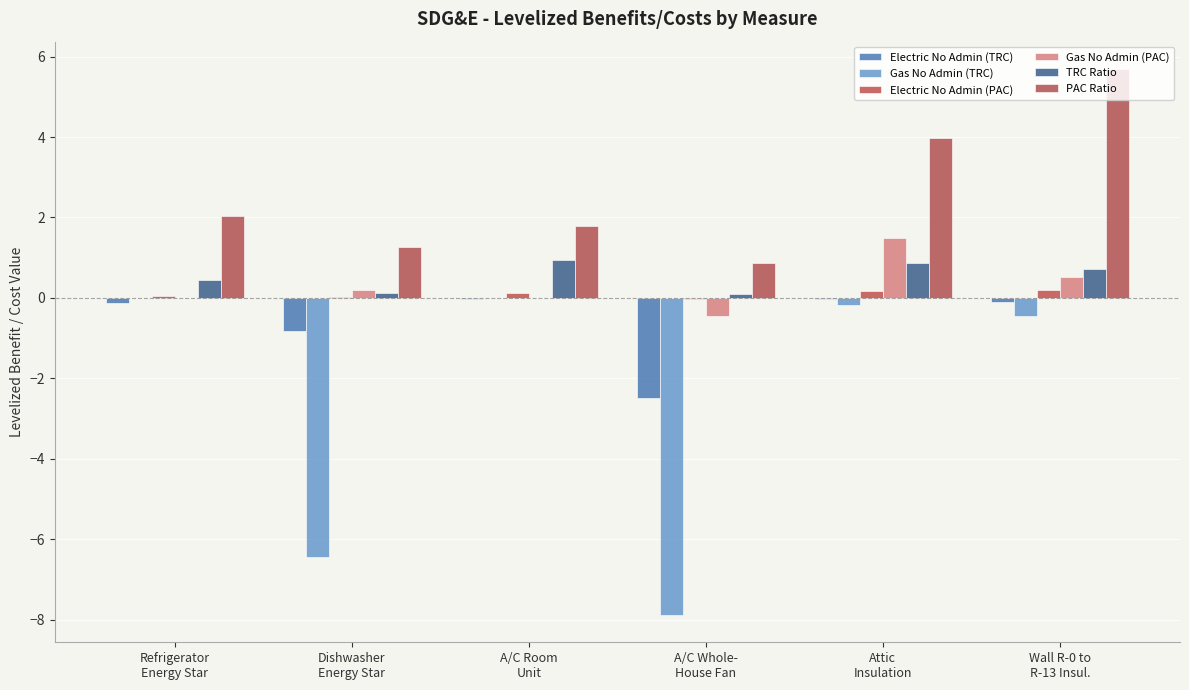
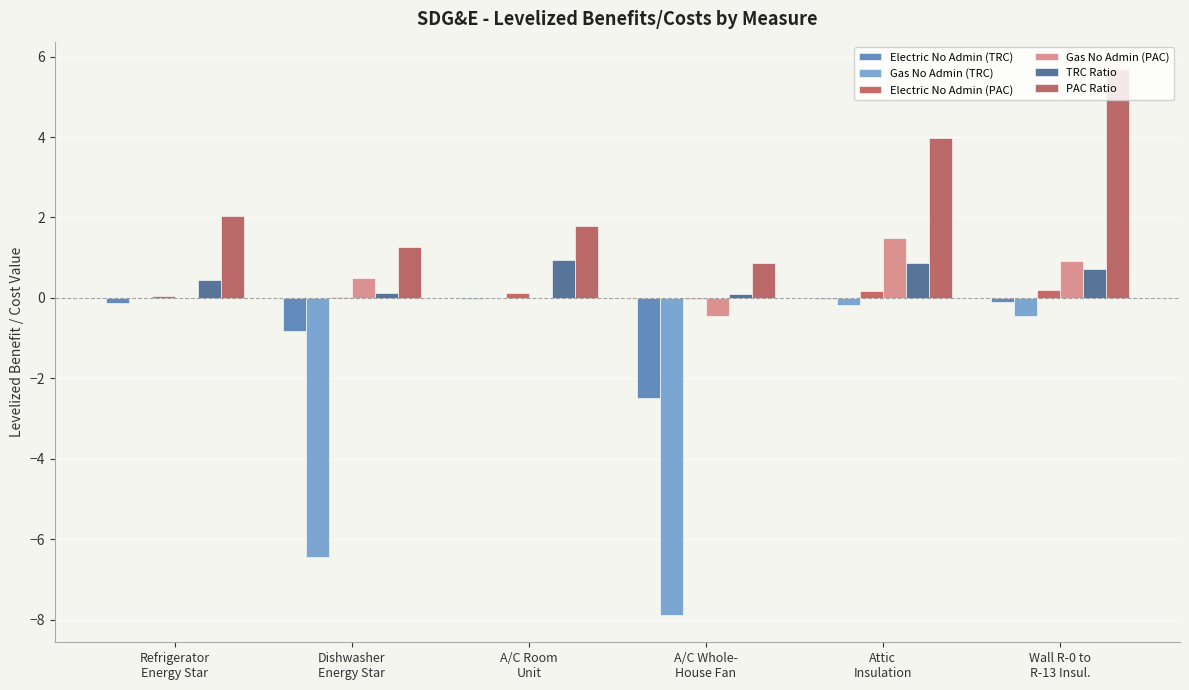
  {
    "Gas No Admin (PAC)": {
      "Refrigerator Energy Star": 0.0,
-     "Dishwasher Energy Star": 0.2,
+     "Dishwasher Energy Star": 0.5,
      "A/C Room Unit": 0.0,
      "A/C Whole- House Fan": -0.4,
      "Attic Insulation": 1.5,
-     "Wall R-0 to R-13 Insul.": 0.5
+     "Wall R-0 to R-13 Insul.": 0.9
    }
  }
